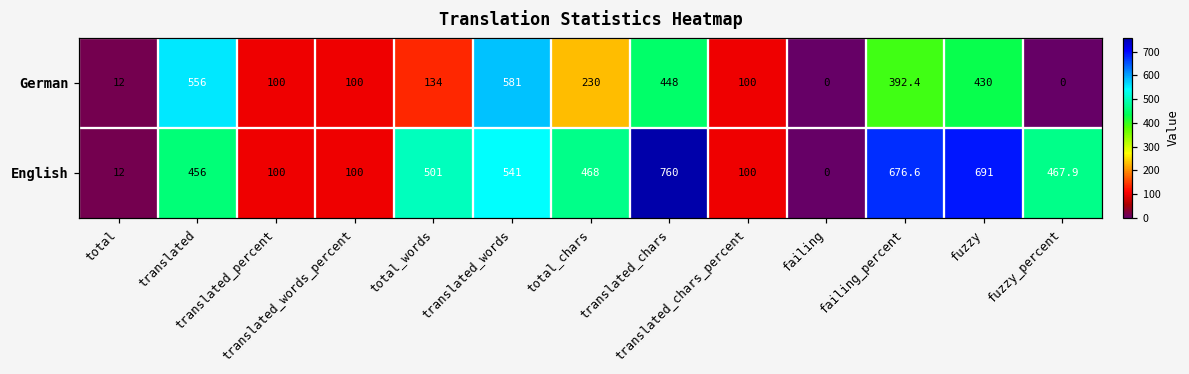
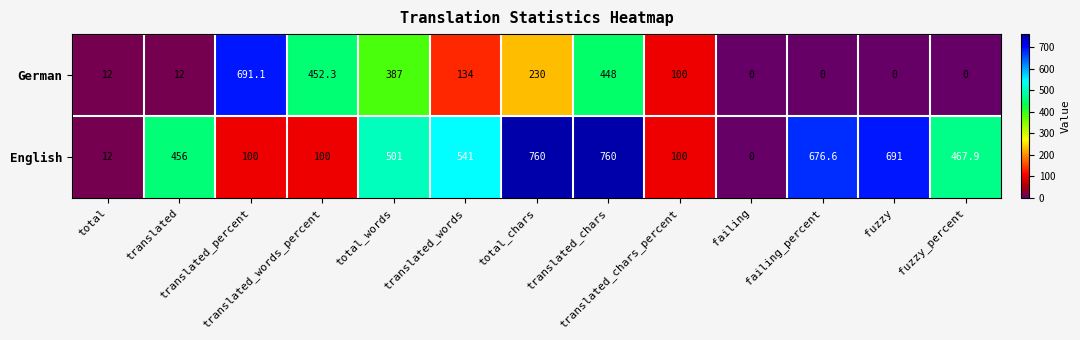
  {
    "German": {
      "total": 12,
-     "translated": 556,
-     "translated_percent": 100,
-     "translated_words_percent": 100,
-     "total_words": 134,
-     "translated_words": 581,
+     "translated": 12,
+     "translated_percent": 691.1,
+     "translated_words_percent": 452.3,
+     "total_words": 387,
+     "translated_words": 134,
      "total_chars": 230,
      "translated_chars": 448,
      "translated_chars_percent": 100,
      "failing": 0,
-     "failing_percent": 392.4,
-     "fuzzy": 430,
+     "failing_percent": 0,
+     "fuzzy": 0,
      "fuzzy_percent": 0
    },
    "English": {
      "total": 12,
      "translated": 456,
      "translated_percent": 100,
      "translated_words_percent": 100,
      "total_words": 501,
      "translated_words": 541,
-     "total_chars": 468,
+     "total_chars": 760,
      "translated_chars": 760,
      "translated_chars_percent": 100,
      "failing": 0,
      "failing_percent": 676.6,
      "fuzzy": 691,
      "fuzzy_percent": 467.9
    }
  }
